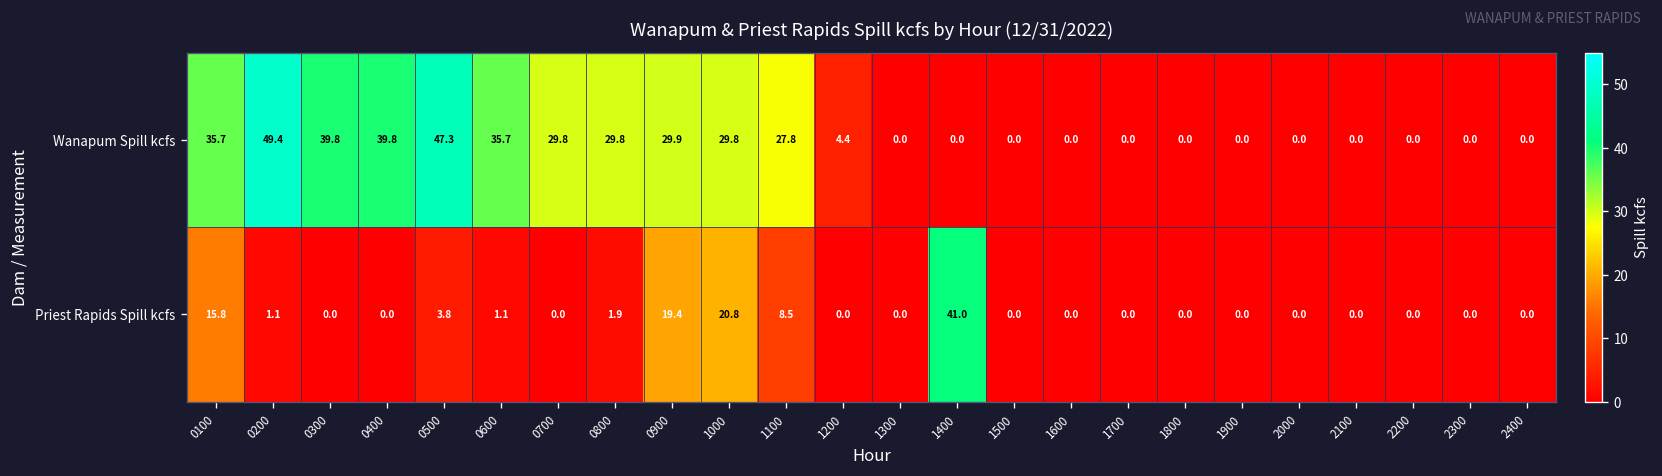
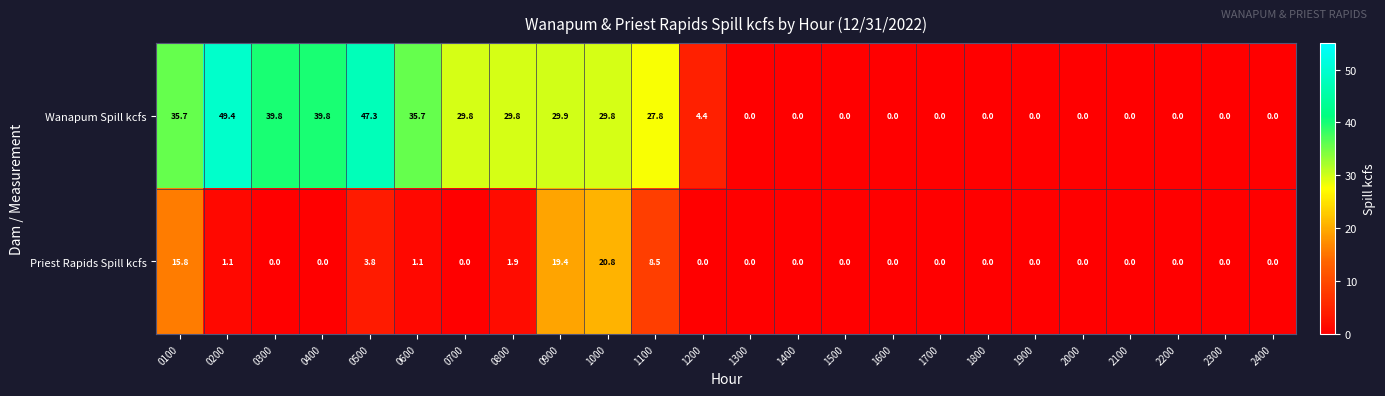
  {
    "Wanapum Spill kcfs": {
      "0100": 35.7,
      "0200": 49.4,
      "0300": 39.8,
      "0400": 39.8,
      "0500": 47.3,
      "0600": 35.7,
      "0700": 29.8,
      "0800": 29.8,
      "0900": 29.9,
      "1000": 29.8,
      "1100": 27.8,
      "1200": 4.4,
      "1300": 0.0,
      "1400": 0.0,
      "1500": 0.0,
      "1600": 0.0,
      "1700": 0.0,
      "1800": 0.0,
      "1900": 0.0,
      "2000": 0.0,
      "2100": 0.0,
      "2200": 0.0,
      "2300": 0.0,
      "2400": 0.0
    },
    "Priest Rapids Spill kcfs": {
      "0100": 15.8,
      "0200": 1.1,
      "0300": 0.0,
      "0400": 0.0,
      "0500": 3.8,
      "0600": 1.1,
      "0700": 0.0,
      "0800": 1.9,
      "0900": 19.4,
      "1000": 20.8,
      "1100": 8.5,
      "1200": 0.0,
      "1300": 0.0,
-     "1400": 41.0,
+     "1400": 0.0,
      "1500": 0.0,
      "1600": 0.0,
      "1700": 0.0,
      "1800": 0.0,
      "1900": 0.0,
      "2000": 0.0,
      "2100": 0.0,
      "2200": 0.0,
      "2300": 0.0,
      "2400": 0.0
    }
  }
